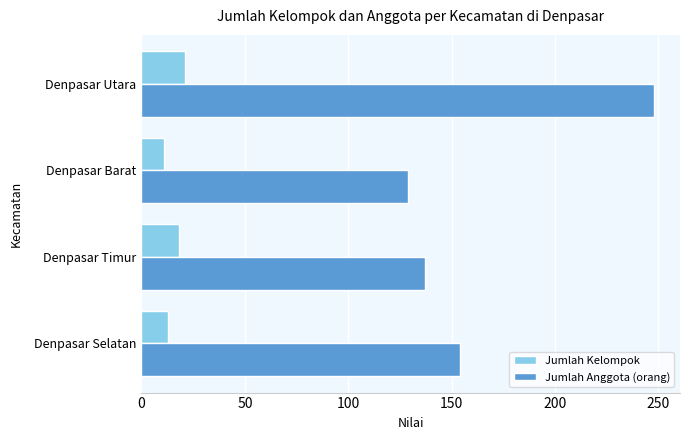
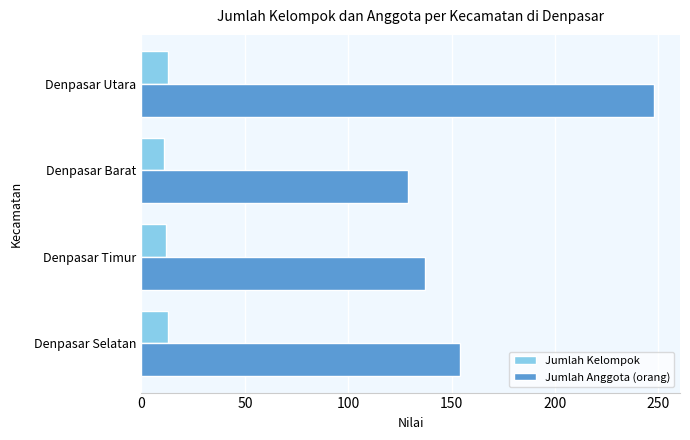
  {
    "Jumlah Kelompok": {
-     "Denpasar Utara": 21,
+     "Denpasar Utara": 13,
      "Denpasar Barat": 11,
-     "Denpasar Timur": 18,
+     "Denpasar Timur": 12,
      "Denpasar Selatan": 13
    },
    "Jumlah Anggota (orang)": {
      "Denpasar Utara": 248,
      "Denpasar Barat": 129,
      "Denpasar Timur": 137,
      "Denpasar Selatan": 154
    }
  }
